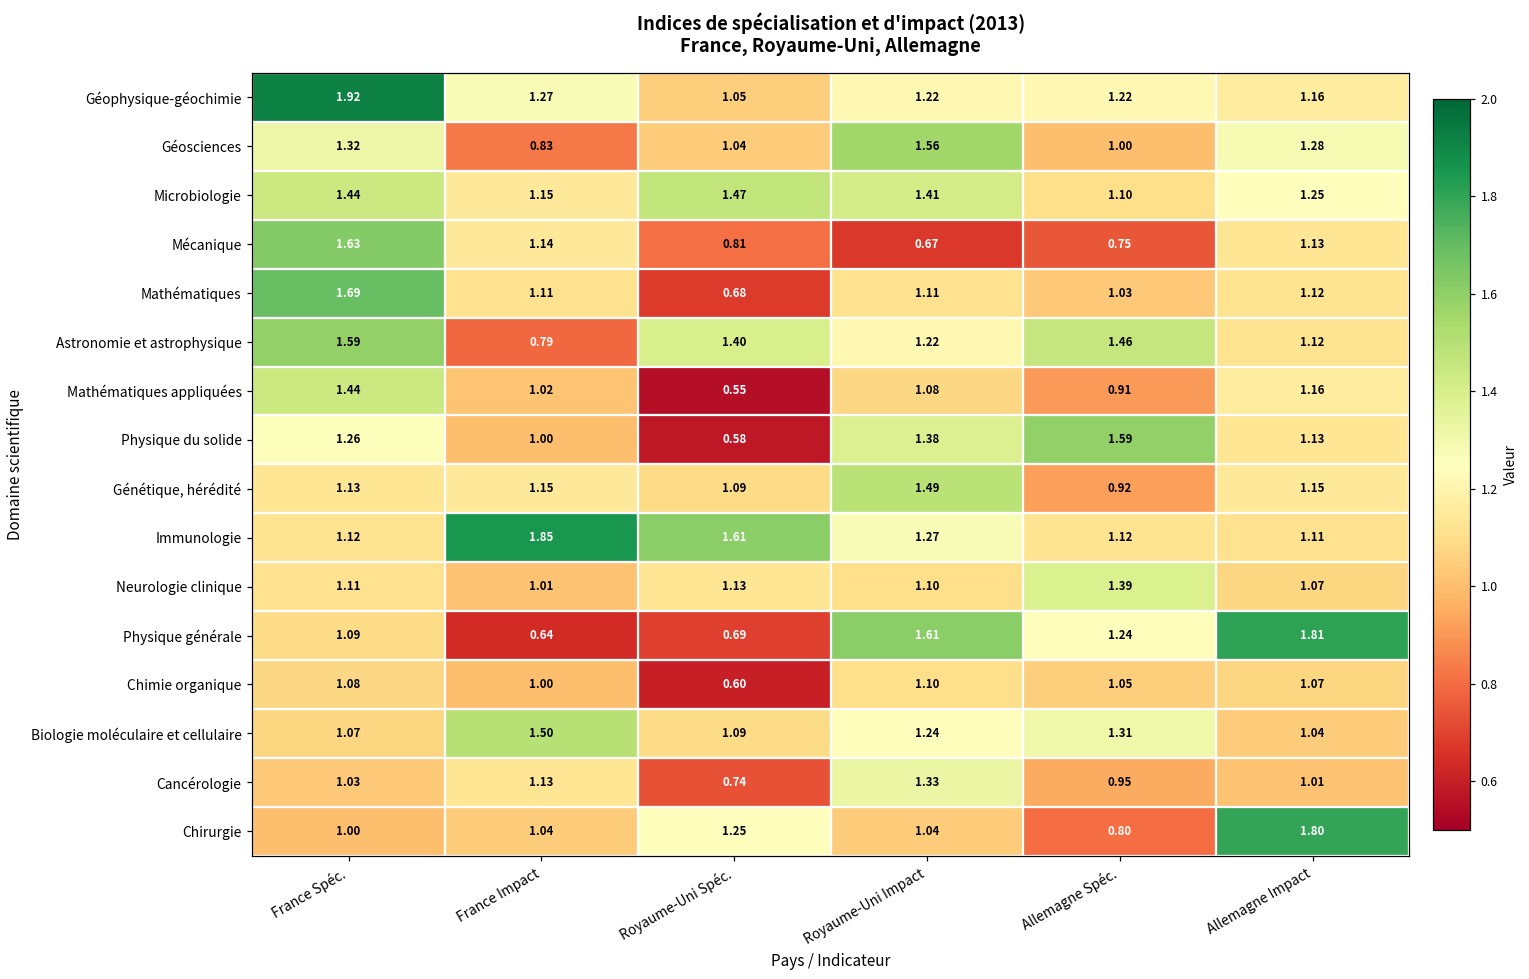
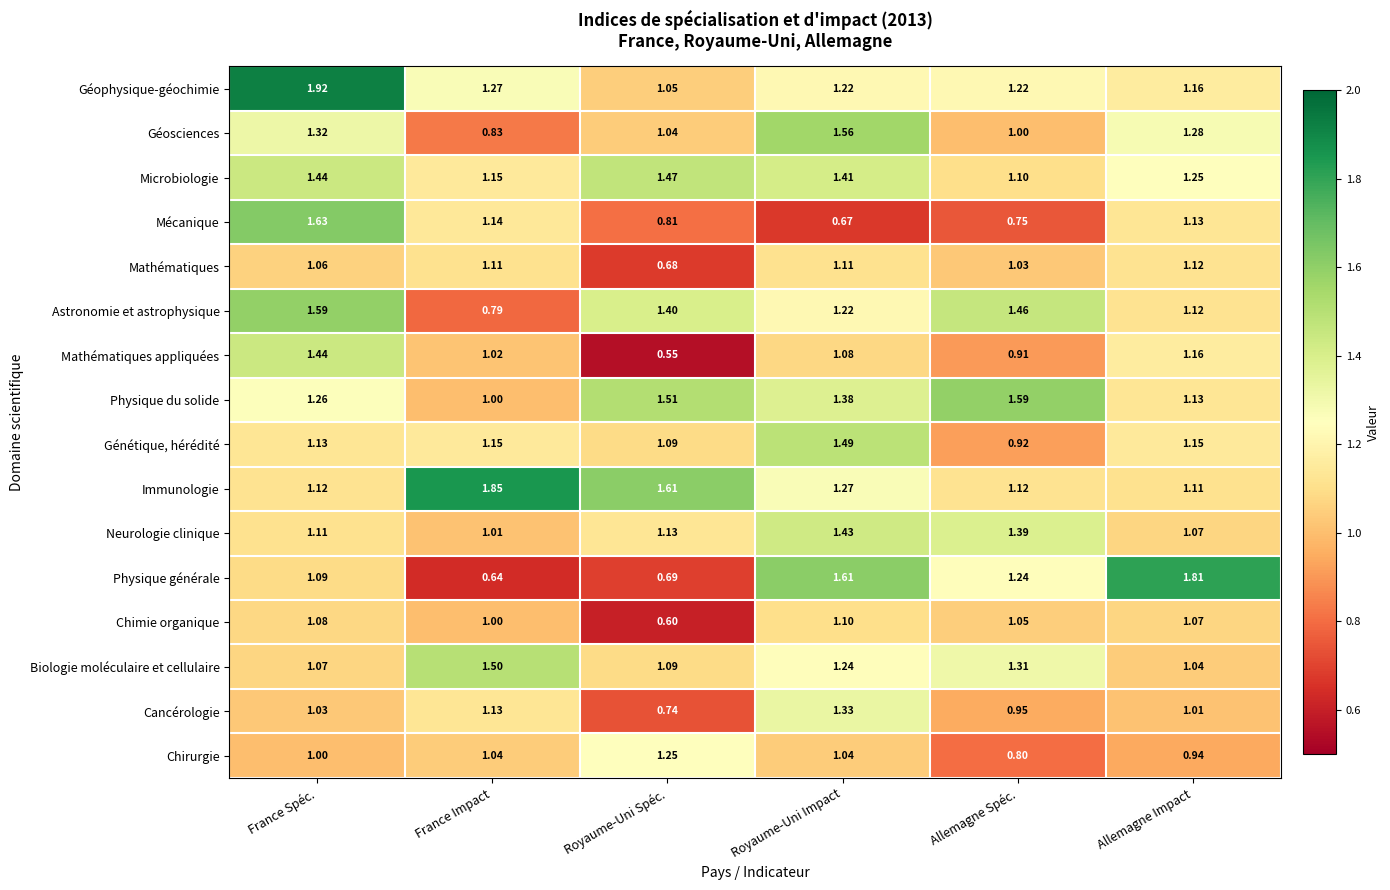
  {
    "Géophysique-géochimie": {
      "France Spéc.": 1.92,
      "France Impact": 1.27,
      "Royaume-Uni Spéc.": 1.05,
      "Royaume-Uni Impact": 1.22,
      "Allemagne Spéc.": 1.22,
      "Allemagne Impact": 1.16
    },
    "Géosciences": {
      "France Spéc.": 1.32,
      "France Impact": 0.83,
      "Royaume-Uni Spéc.": 1.04,
      "Royaume-Uni Impact": 1.56,
      "Allemagne Spéc.": 1.00,
      "Allemagne Impact": 1.28
    },
    "Microbiologie": {
      "France Spéc.": 1.44,
      "France Impact": 1.15,
      "Royaume-Uni Spéc.": 1.47,
      "Royaume-Uni Impact": 1.41,
      "Allemagne Spéc.": 1.10,
      "Allemagne Impact": 1.25
    },
    "Mécanique": {
      "France Spéc.": 1.63,
      "France Impact": 1.14,
      "Royaume-Uni Spéc.": 0.81,
      "Royaume-Uni Impact": 0.67,
      "Allemagne Spéc.": 0.75,
      "Allemagne Impact": 1.13
    },
    "Mathématiques": {
-     "France Spéc.": 1.69,
+     "France Spéc.": 1.06,
      "France Impact": 1.11,
      "Royaume-Uni Spéc.": 0.68,
      "Royaume-Uni Impact": 1.11,
      "Allemagne Spéc.": 1.03,
      "Allemagne Impact": 1.12
    },
    "Astronomie et astrophysique": {
      "France Spéc.": 1.59,
      "France Impact": 0.79,
      "Royaume-Uni Spéc.": 1.40,
      "Royaume-Uni Impact": 1.22,
      "Allemagne Spéc.": 1.46,
      "Allemagne Impact": 1.12
    },
    "Mathématiques appliquées": {
      "France Spéc.": 1.44,
      "France Impact": 1.02,
      "Royaume-Uni Spéc.": 0.55,
      "Royaume-Uni Impact": 1.08,
      "Allemagne Spéc.": 0.91,
      "Allemagne Impact": 1.16
    },
    "Physique du solide": {
      "France Spéc.": 1.26,
      "France Impact": 1.00,
-     "Royaume-Uni Spéc.": 0.58,
+     "Royaume-Uni Spéc.": 1.51,
      "Royaume-Uni Impact": 1.38,
      "Allemagne Spéc.": 1.59,
      "Allemagne Impact": 1.13
    },
    "Génétique, hérédité": {
      "France Spéc.": 1.13,
      "France Impact": 1.15,
      "Royaume-Uni Spéc.": 1.09,
      "Royaume-Uni Impact": 1.49,
      "Allemagne Spéc.": 0.92,
      "Allemagne Impact": 1.15
    },
    "Immunologie": {
      "France Spéc.": 1.12,
      "France Impact": 1.85,
      "Royaume-Uni Spéc.": 1.61,
      "Royaume-Uni Impact": 1.27,
      "Allemagne Spéc.": 1.12,
      "Allemagne Impact": 1.11
    },
    "Neurologie clinique": {
      "France Spéc.": 1.11,
      "France Impact": 1.01,
      "Royaume-Uni Spéc.": 1.13,
-     "Royaume-Uni Impact": 1.10,
+     "Royaume-Uni Impact": 1.43,
      "Allemagne Spéc.": 1.39,
      "Allemagne Impact": 1.07
    },
    "Physique générale": {
      "France Spéc.": 1.09,
      "France Impact": 0.64,
      "Royaume-Uni Spéc.": 0.69,
      "Royaume-Uni Impact": 1.61,
      "Allemagne Spéc.": 1.24,
      "Allemagne Impact": 1.81
    },
    "Chimie organique": {
      "France Spéc.": 1.08,
      "France Impact": 1.00,
      "Royaume-Uni Spéc.": 0.60,
      "Royaume-Uni Impact": 1.10,
      "Allemagne Spéc.": 1.05,
      "Allemagne Impact": 1.07
    },
    "Biologie moléculaire et cellulaire": {
      "France Spéc.": 1.07,
      "France Impact": 1.50,
      "Royaume-Uni Spéc.": 1.09,
      "Royaume-Uni Impact": 1.24,
      "Allemagne Spéc.": 1.31,
      "Allemagne Impact": 1.04
    },
    "Cancérologie": {
      "France Spéc.": 1.03,
      "France Impact": 1.13,
      "Royaume-Uni Spéc.": 0.74,
      "Royaume-Uni Impact": 1.33,
      "Allemagne Spéc.": 0.95,
      "Allemagne Impact": 1.01
    },
    "Chirurgie": {
      "France Spéc.": 1.00,
      "France Impact": 1.04,
      "Royaume-Uni Spéc.": 1.25,
      "Royaume-Uni Impact": 1.04,
      "Allemagne Spéc.": 0.80,
-     "Allemagne Impact": 1.80
+     "Allemagne Impact": 0.94
    }
  }
